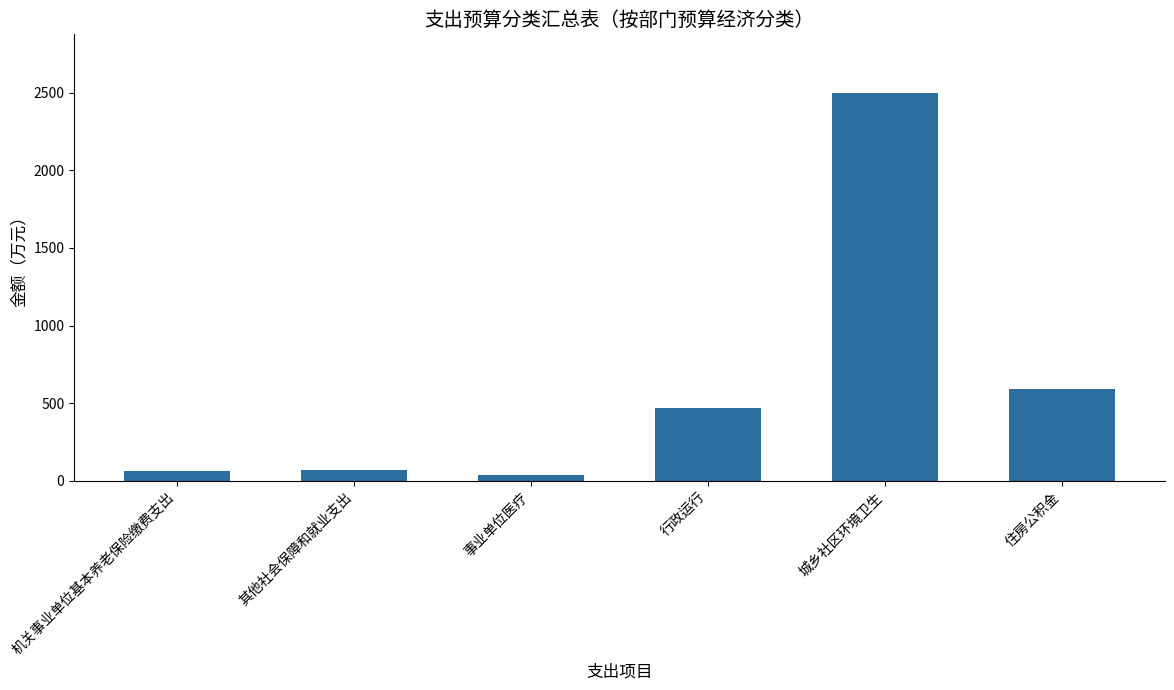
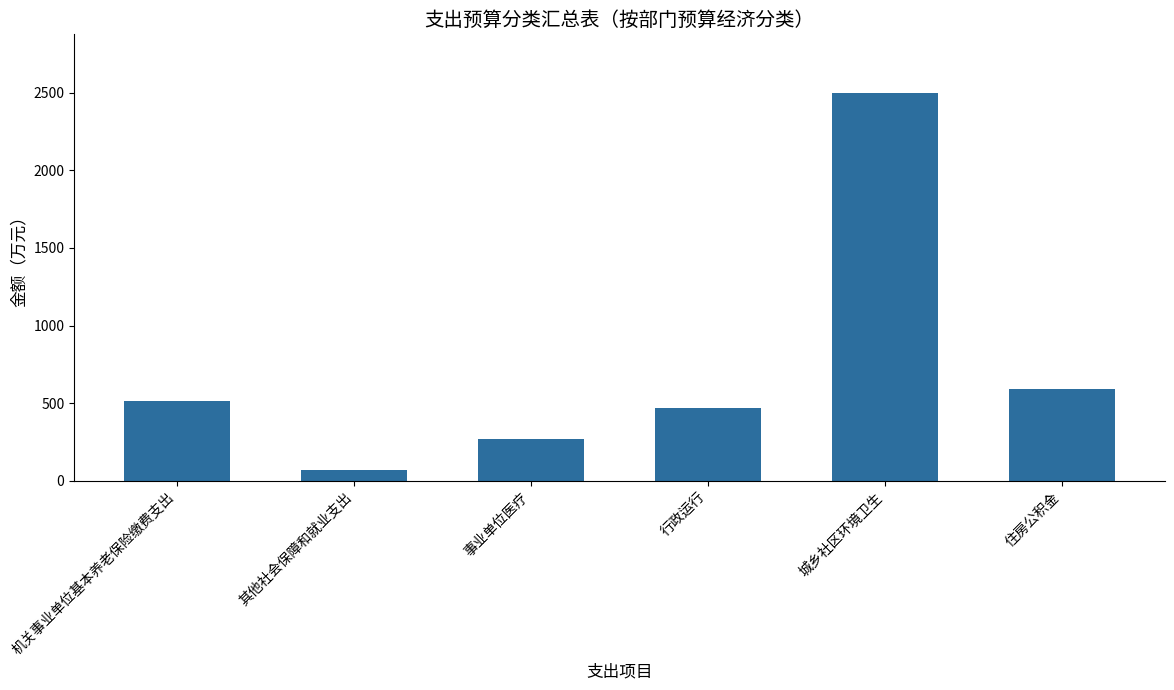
  {
-   "机关事业单位基本养老保险缴费支出": 60,
+   "机关事业单位基本养老保险缴费支出": 520,
    "其他社会保障和就业支出": 70,
-   "事业单位医疗": 30,
+   "事业单位医疗": 270,
    "行政运行": 470,
    "城乡社区环境卫生": 2500,
    "住房公积金": 590
  }
